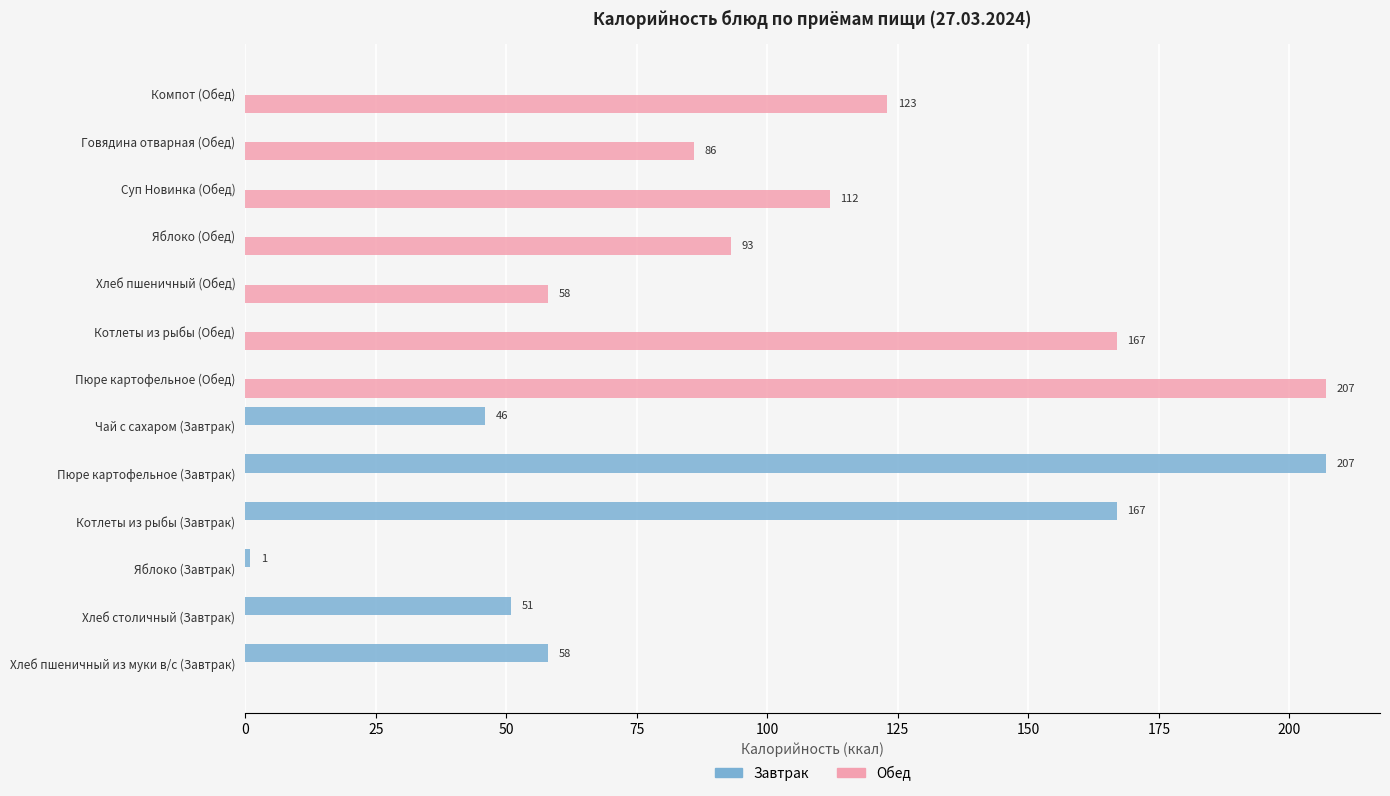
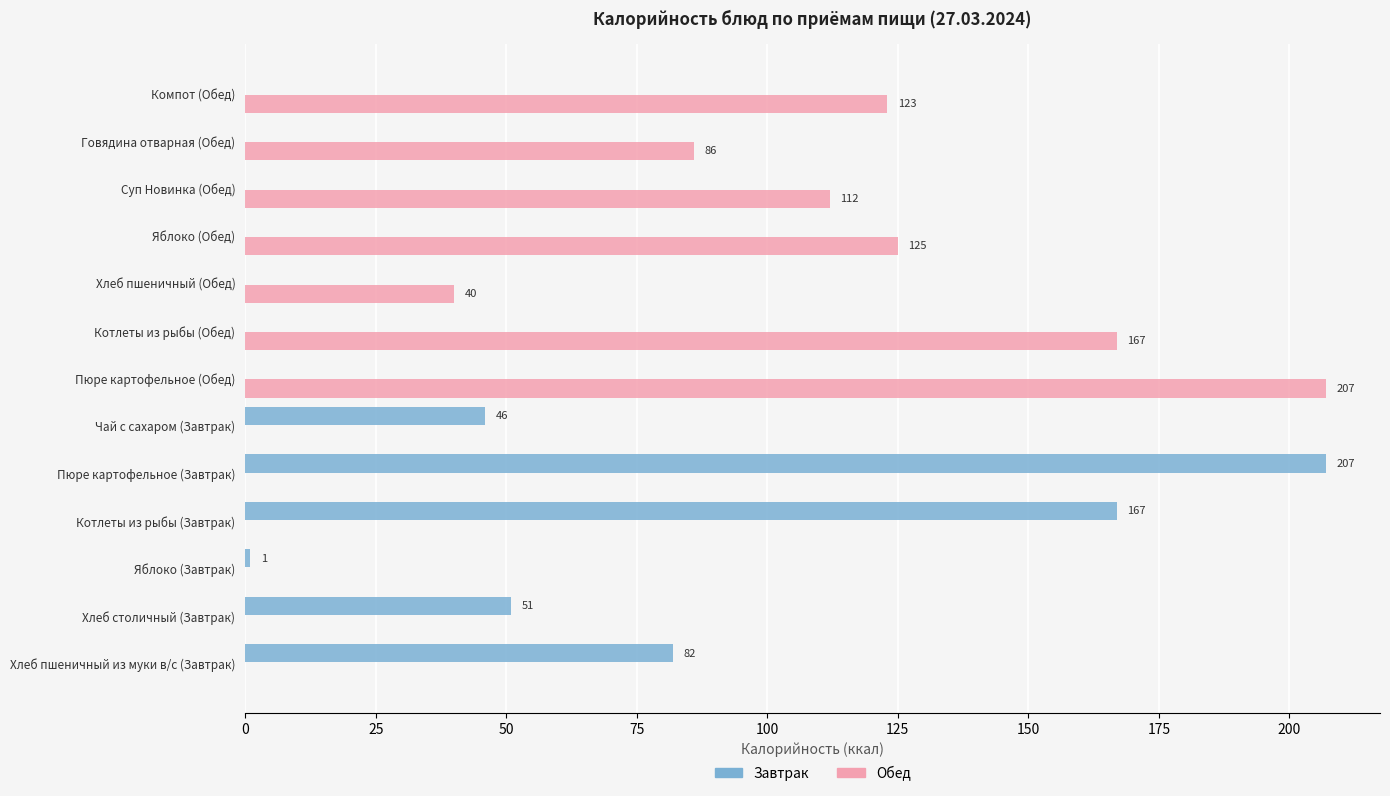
  {
    "Завтрак": {
      "Чай с сахаром (Завтрак)": 46,
      "Пюре картофельное (Завтрак)": 207,
      "Котлеты из рыбы (Завтрак)": 167,
      "Яблоко (Завтрак)": 1,
      "Хлеб столичный (Завтрак)": 51,
-     "Хлеб пшеничный из муки в/с (Завтрак)": 58
+     "Хлеб пшеничный из муки в/с (Завтрак)": 82
    },
    "Обед": {
      "Компот (Обед)": 123,
      "Говядина отварная (Обед)": 86,
      "Суп Новинка (Обед)": 112,
-     "Яблоко (Обед)": 93,
-     "Хлеб пшеничный (Обед)": 58,
+     "Яблоко (Обед)": 125,
+     "Хлеб пшеничный (Обед)": 40,
      "Котлеты из рыбы (Обед)": 167,
      "Пюре картофельное (Обед)": 207
    }
  }
